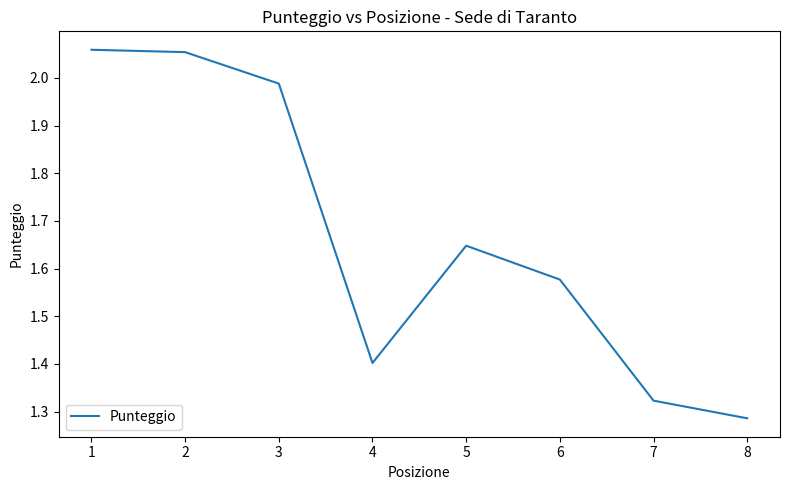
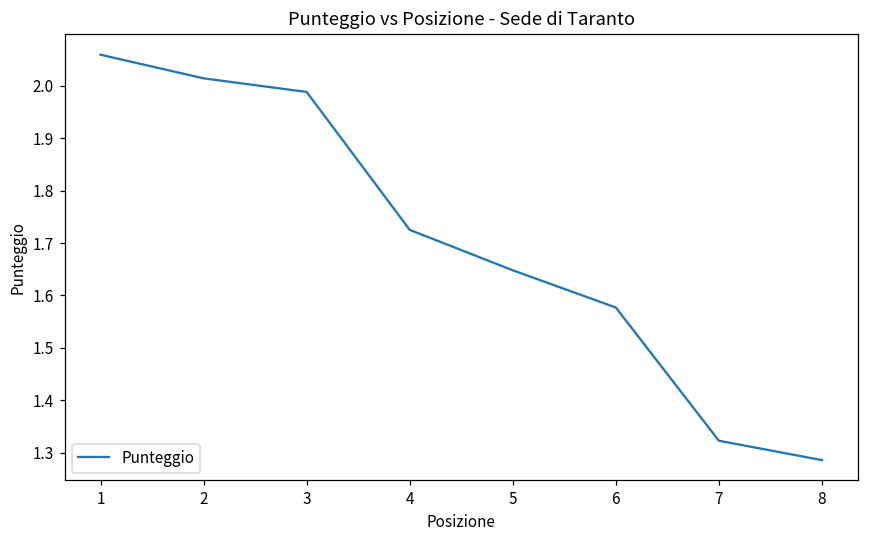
  {
    "1": 2.06,
-   "2": 2.05,
+   "2": 2.01,
    "3": 1.99,
-   "4": 1.40,
+   "4": 1.73,
    "5": 1.65,
    "6": 1.58,
    "7": 1.32,
    "8": 1.29
  }
